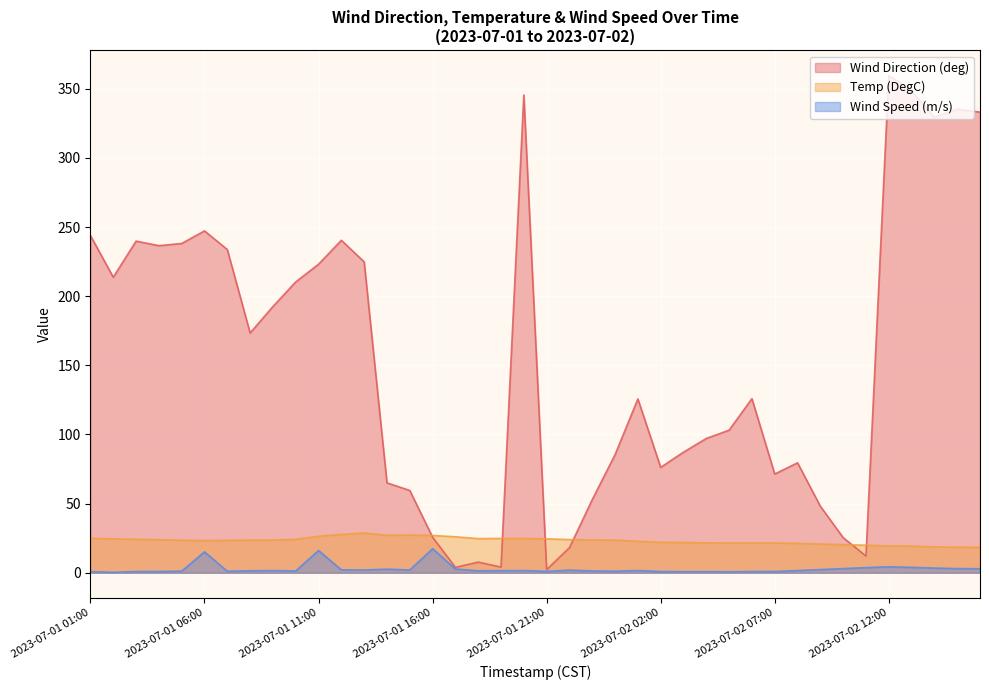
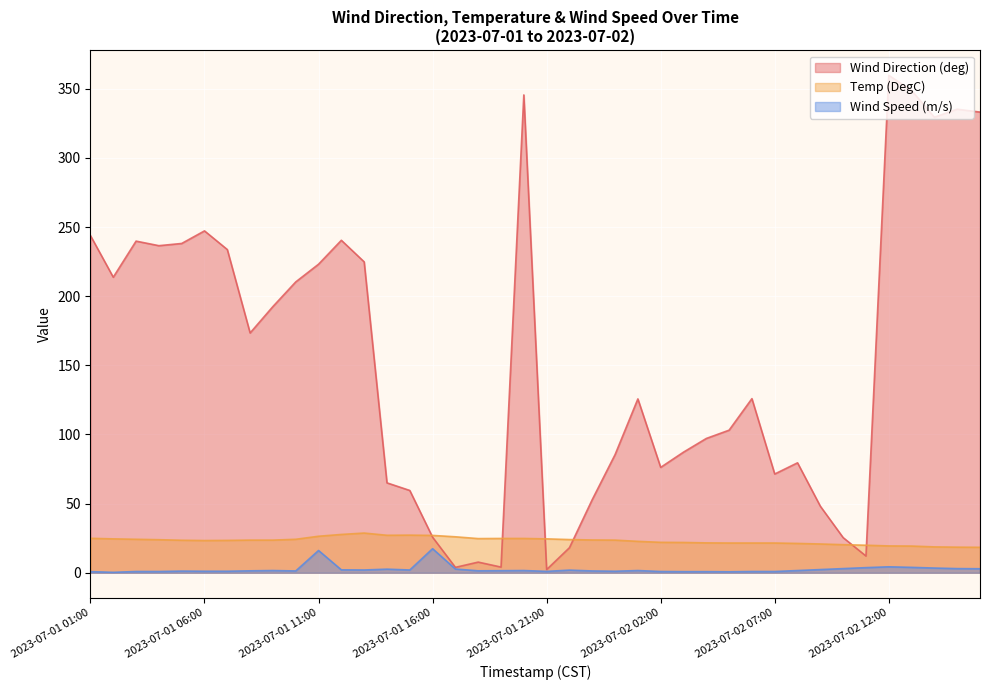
  {
    "Wind Speed (m/s)": {
      "2023-07-01 01:00": 1,
-     "2023-07-01 06:00": 15,
+     "2023-07-01 06:00": 1,
      "2023-07-01 11:00": 16,
      "2023-07-01 16:00": 17,
      "2023-07-02 02:00": 1,
      "2023-07-02 07:00": 1,
      "2023-07-02 12:00": 4
    }
  }
